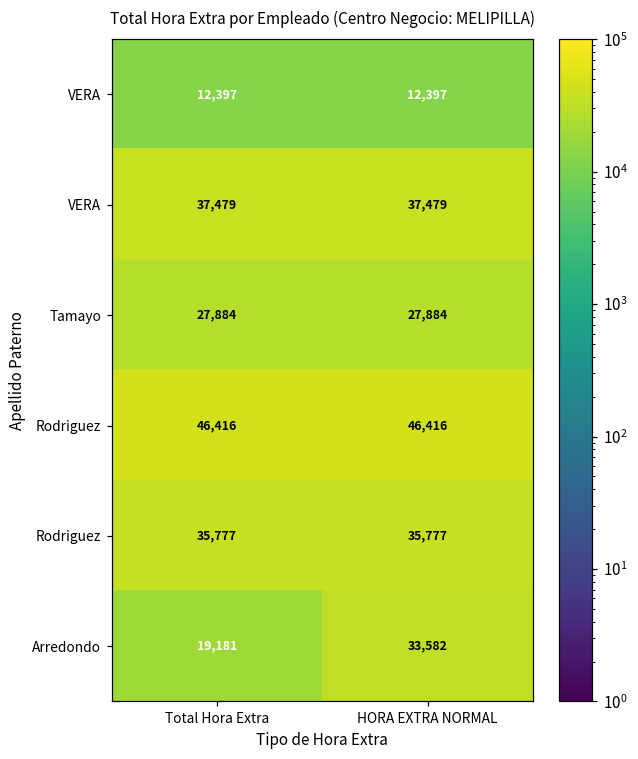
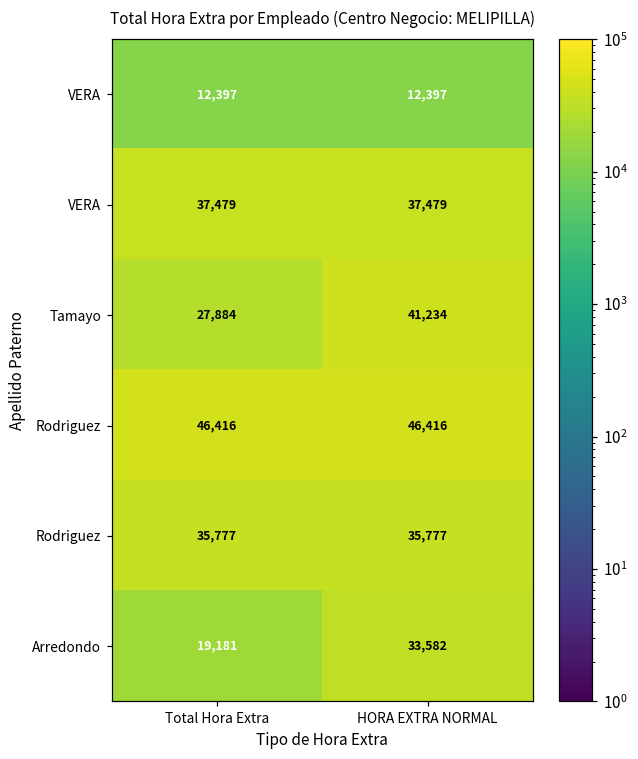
  {
    "Tamayo": {
      "Total Hora Extra": "27,884",
-     "HORA EXTRA NORMAL": "27,884"
+     "HORA EXTRA NORMAL": "41,234"
    },
    "Arredondo": {
      "Total Hora Extra": "19,181",
      "HORA EXTRA NORMAL": "33,582"
    }
  }
